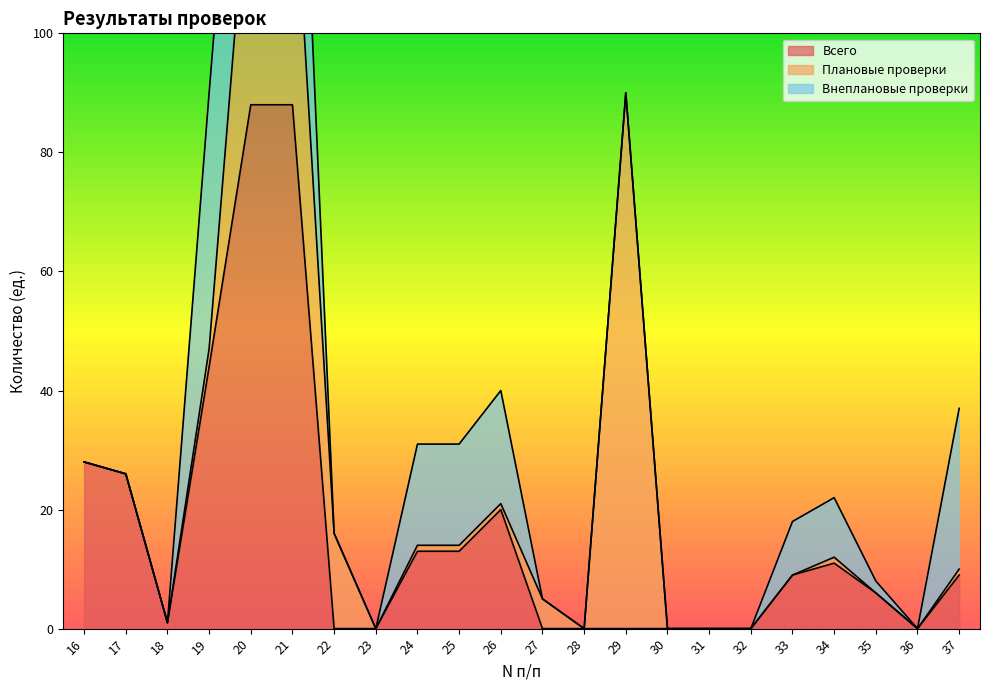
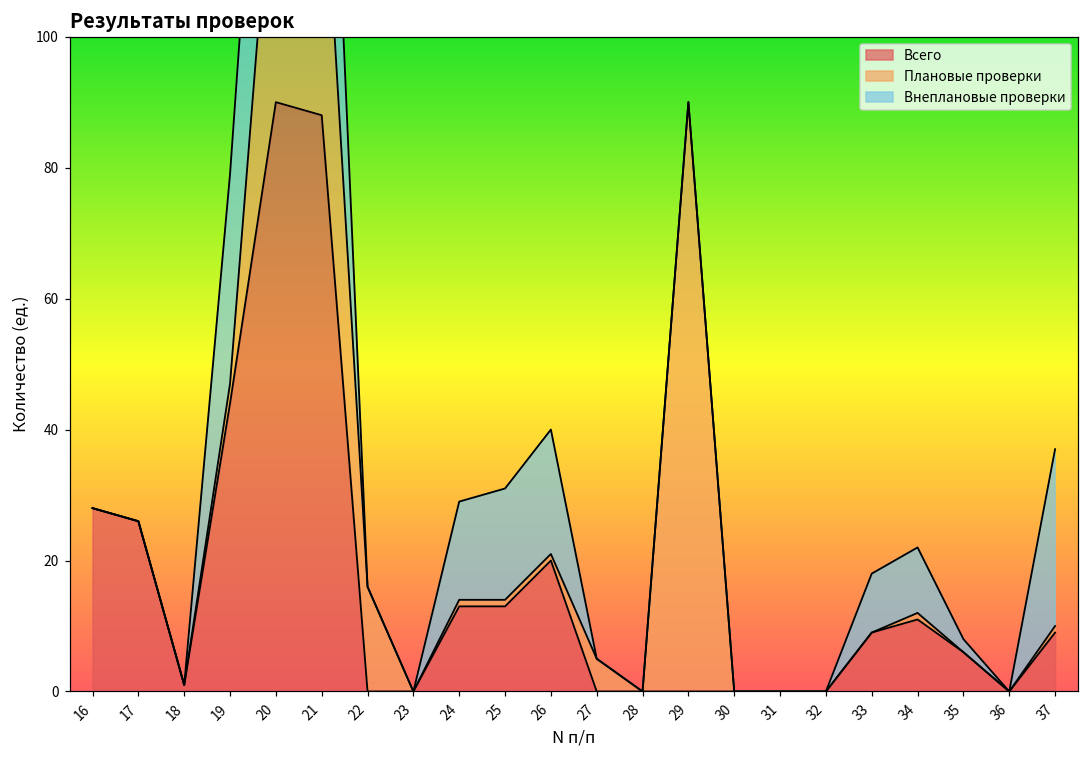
  {
    "Всего": {
      "19": 44,
-     "20": 88,
+     "20": 90,
      "21": 88,
      "22": 0,
      "24": 13,
      "25": 13,
      "26": 20,
      "27": 0,
      "29": 0,
      "34": 11,
      "37": 9
    },
    "Плановые проверки": {
      "19": 3,
      "24": 1,
      "25": 1,
      "26": 1,
      "34": 1,
      "37": 1
    },
    "Внеплановые проверки": {
-     "19": 43,
-     "24": 17,
+     "19": 32,
+     "24": 15,
      "25": 17,
      "26": 19,
      "33": 9,
      "34": 10,
      "35": 2,
      "37": 27
    }
  }
